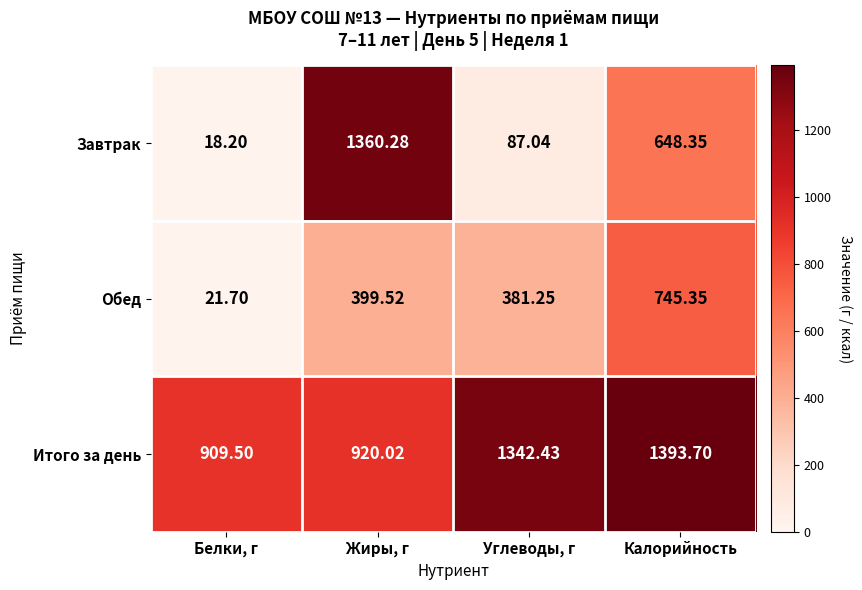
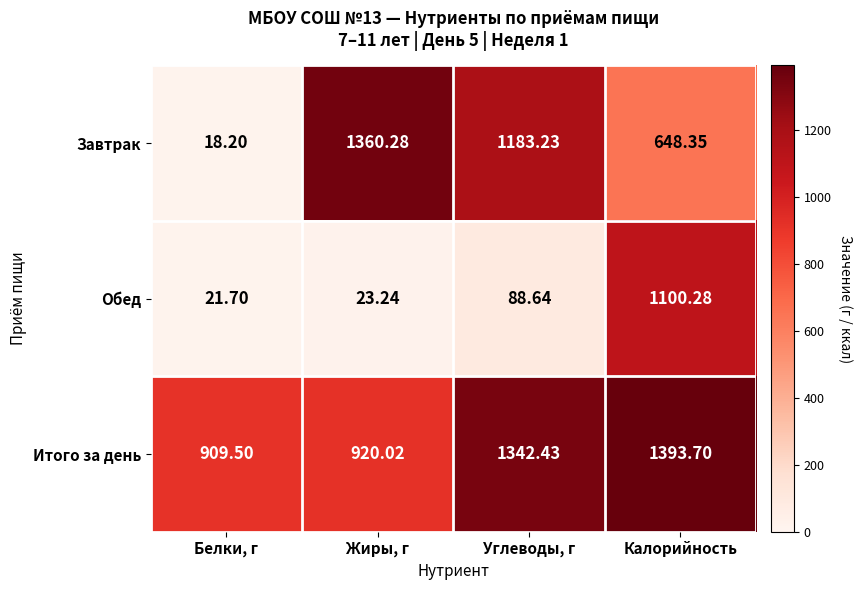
  {
    "Завтрак": {
      "Белки, г": 18.20,
      "Жиры, г": 1360.28,
-     "Углеводы, г": 87.04,
+     "Углеводы, г": 1183.23,
      "Калорийность": 648.35
    },
    "Обед": {
      "Белки, г": 21.70,
-     "Жиры, г": 399.52,
-     "Углеводы, г": 381.25,
-     "Калорийность": 745.35
+     "Жиры, г": 23.24,
+     "Углеводы, г": 88.64,
+     "Калорийность": 1100.28
    },
    "Итого за день": {
      "Белки, г": 909.50,
      "Жиры, г": 920.02,
      "Углеводы, г": 1342.43,
      "Калорийность": 1393.70
    }
  }
